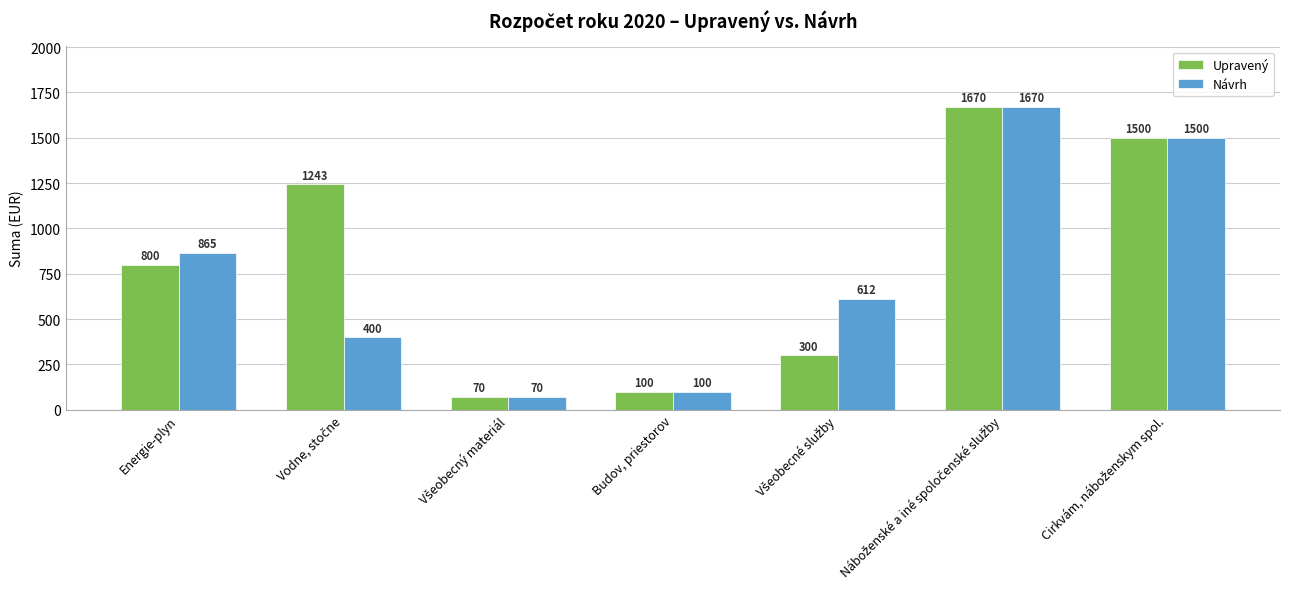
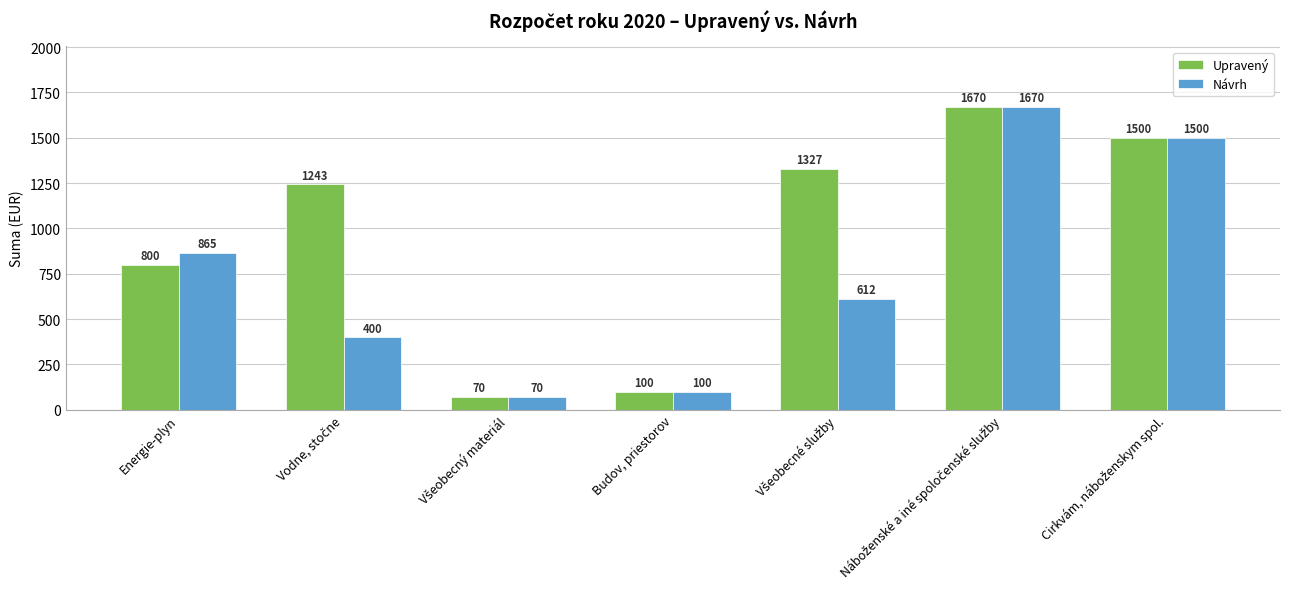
  {
    "Upravený": {
      "Energie-plyn": 800,
      "Vodne, stočne": 1243,
      "Všeobecný materiál": 70,
      "Budov, priestorov": 100,
-     "Všeobecné služby": 300,
+     "Všeobecné služby": 1327,
      "Náboženské a iné spoločenské služby": 1670,
      "Cirkvám, náboženskym spol.": 1500
    },
    "Návrh": {
      "Energie-plyn": 865,
      "Vodne, stočne": 400,
      "Všeobecný materiál": 70,
      "Budov, priestorov": 100,
      "Všeobecné služby": 612,
      "Náboženské a iné spoločenské služby": 1670,
      "Cirkvám, náboženskym spol.": 1500
    }
  }
